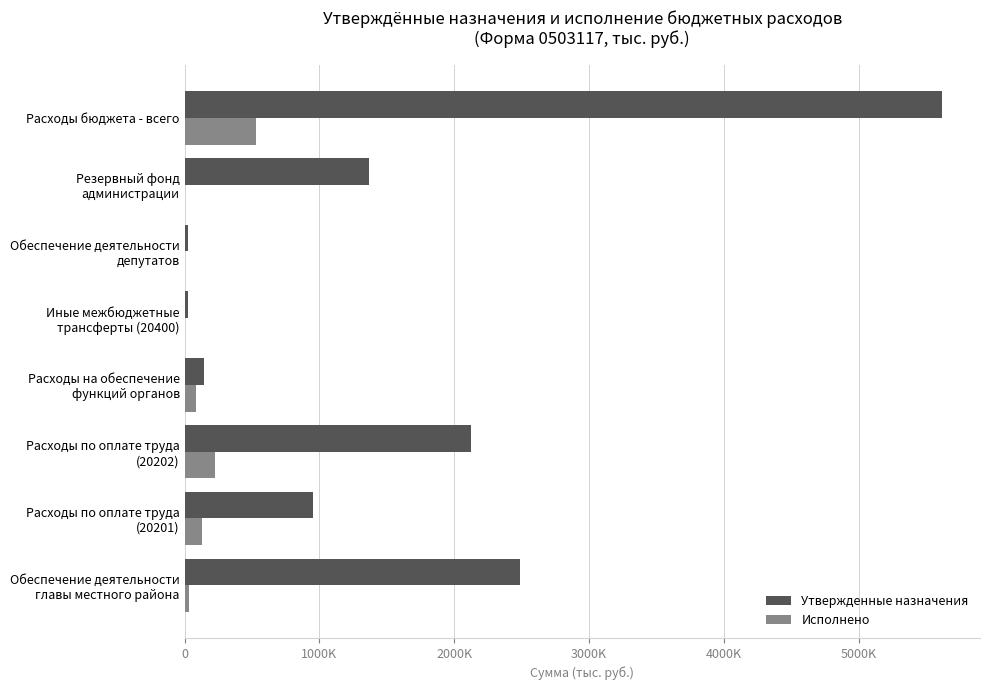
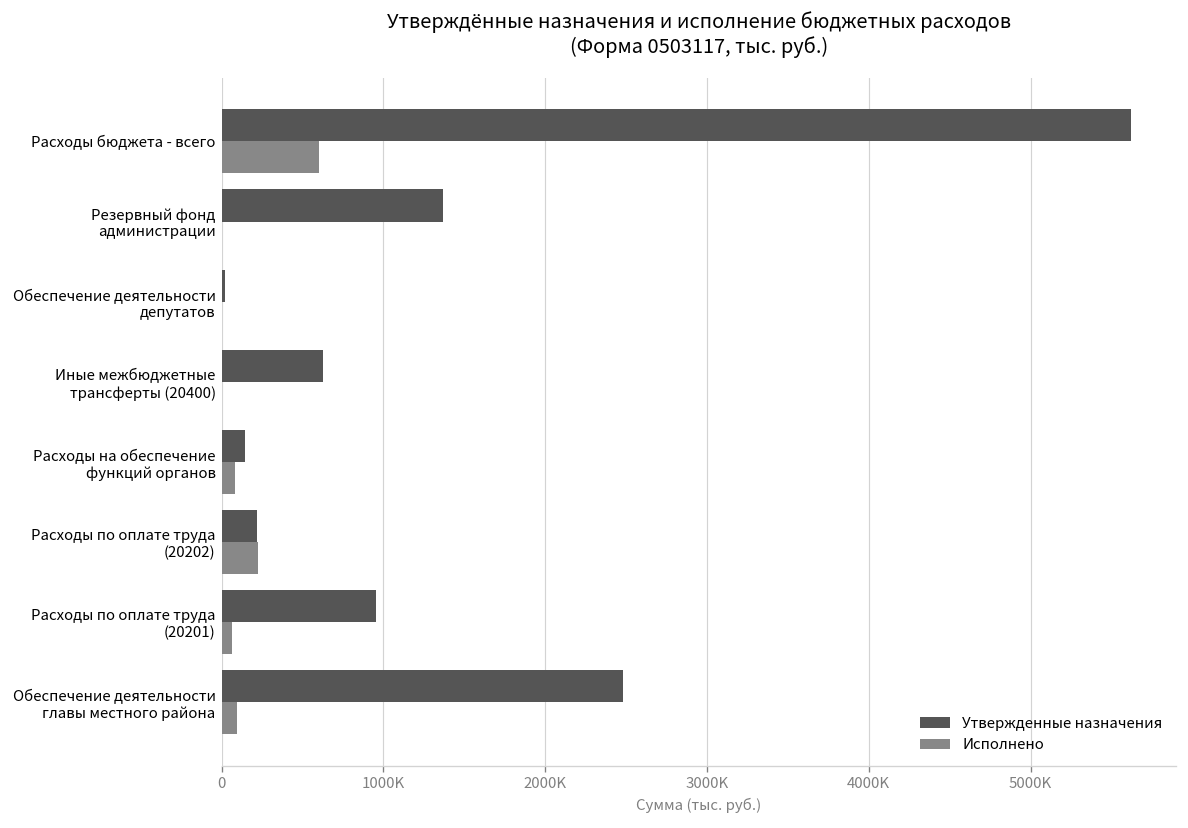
  {
    "Утвержденные назначения": {
      "Расходы бюджета - всего": 5620000,
      "Резервный фонд администрации": 1370000,
      "Обеспечение деятельности депутатов": 20000,
-     "Иные межбюджетные трансферты (20400)": 20000,
+     "Иные межбюджетные трансферты (20400)": 630000,
      "Расходы на обеспечение функций органов": 140000,
-     "Расходы по оплате труда (20202)": 2130000,
+     "Расходы по оплате труда (20202)": 220000,
      "Расходы по оплате труда (20201)": 950000,
      "Обеспечение деятельности главы местного района": 2480000
    },
    "Исполнено": {
-     "Расходы бюджета - всего": 530000,
+     "Расходы бюджета - всего": 600000,
      "Резервный фонд администрации": 0,
      "Обеспечение деятельности депутатов": 0,
      "Иные межбюджетные трансферты (20400)": 0,
      "Расходы на обеспечение функций органов": 90000,
      "Расходы по оплате труда (20202)": 220000,
-     "Расходы по оплате труда (20201)": 130000,
-     "Обеспечение деятельности главы местного района": 30000
+     "Расходы по оплате труда (20201)": 70000,
+     "Обеспечение деятельности главы местного района": 100000
    }
  }
